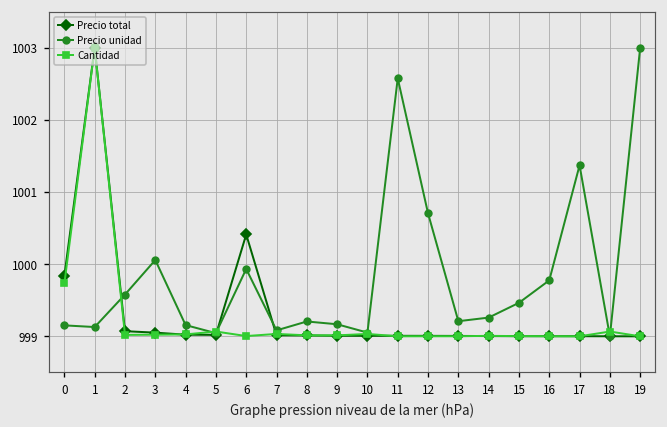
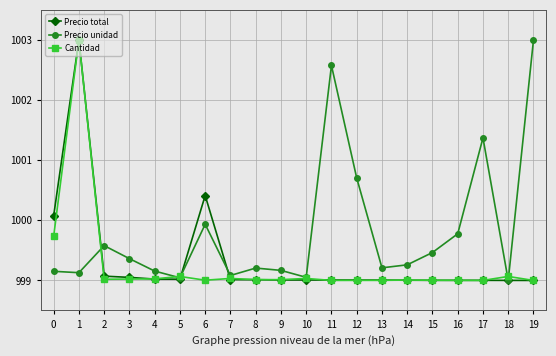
  {
    "Precio total": {
-     "0": 999.8,
+     "0": 1000.1,
      "2": 999.1,
      "6": 1000.4
    },
    "Precio unidad": {
      "0": 999.2,
      "1": 999.1,
      "2": 999.6,
-     "3": 1000.1,
+     "3": 999.4,
      "4": 999.2,
      "6": 999.9,
      "7": 999.1,
      "8": 999.2,
      "9": 999.2,
      "11": 1002.6,
      "12": 1000.7,
      "13": 999.2,
      "14": 999.3,
      "15": 999.5,
      "16": 999.8,
      "17": 1001.4,
      "19": 1003.0
    },
    "Cantidad": {
      "0": 999.7,
      "2": 999.0,
      "6": 999.0,
      "18": 999.1
    }
  }
